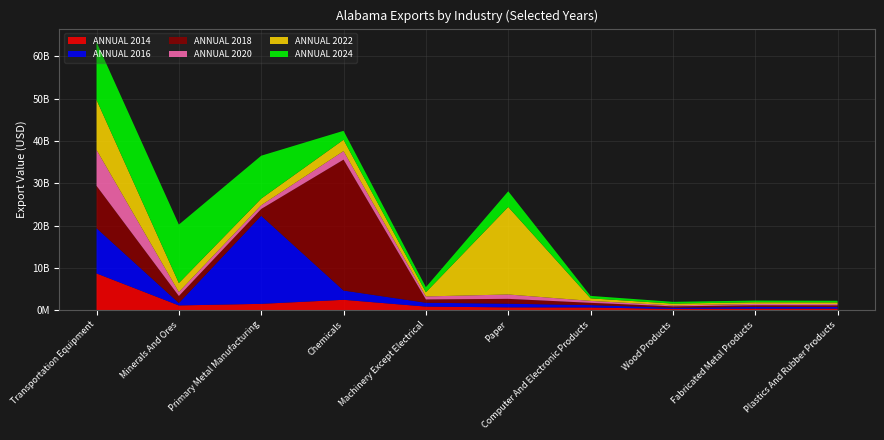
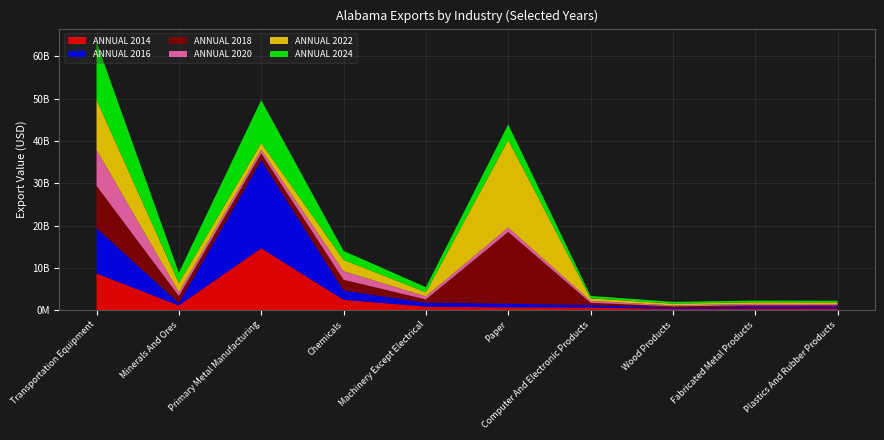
  {
    "ANNUAL 2014": {
      "Transportation Equipment": 9000000000,
-     "Primary Metal Manufacturing": 2000000000,
+     "Primary Metal Manufacturing": 15000000000,
      "Chemicals": 2000000000,
      "Machinery Except Electrical": 1000000000,
      "Paper": 1000000000
    },
    "ANNUAL 2016": {
      "Transportation Equipment": 11000000000,
      "Primary Metal Manufacturing": 21000000000,
      "Chemicals": 2000000000,
      "Machinery Except Electrical": 1000000000,
      "Paper": 1000000000
    },
    "ANNUAL 2018": {
      "Transportation Equipment": 10000000000,
      "Minerals And Ores": 2000000000,
      "Primary Metal Manufacturing": 2000000000,
-     "Chemicals": 31000000000,
+     "Chemicals": 3000000000,
      "Machinery Except Electrical": 1000000000,
-     "Paper": 1000000000
+     "Paper": 17000000000
    },
    "ANNUAL 2020": {
      "Transportation Equipment": 8000000000,
      "Minerals And Ores": 1000000000,
      "Primary Metal Manufacturing": 1000000000,
      "Chemicals": 2000000000,
      "Machinery Except Electrical": 1000000000,
      "Paper": 1000000000
    },
    "ANNUAL 2022": {
      "Transportation Equipment": 12000000000,
      "Minerals And Ores": 2000000000,
      "Primary Metal Manufacturing": 2000000000,
      "Chemicals": 3000000000,
      "Machinery Except Electrical": 1000000000,
      "Paper": 21000000000
    },
    "ANNUAL 2024": {
-     "Minerals And Ores": 14000000000,
+     "Minerals And Ores": 2000000000,
      "Primary Metal Manufacturing": 10000000000,
      "Chemicals": 2000000000,
      "Machinery Except Electrical": 1000000000,
      "Paper": 4000000000
    }
  }
